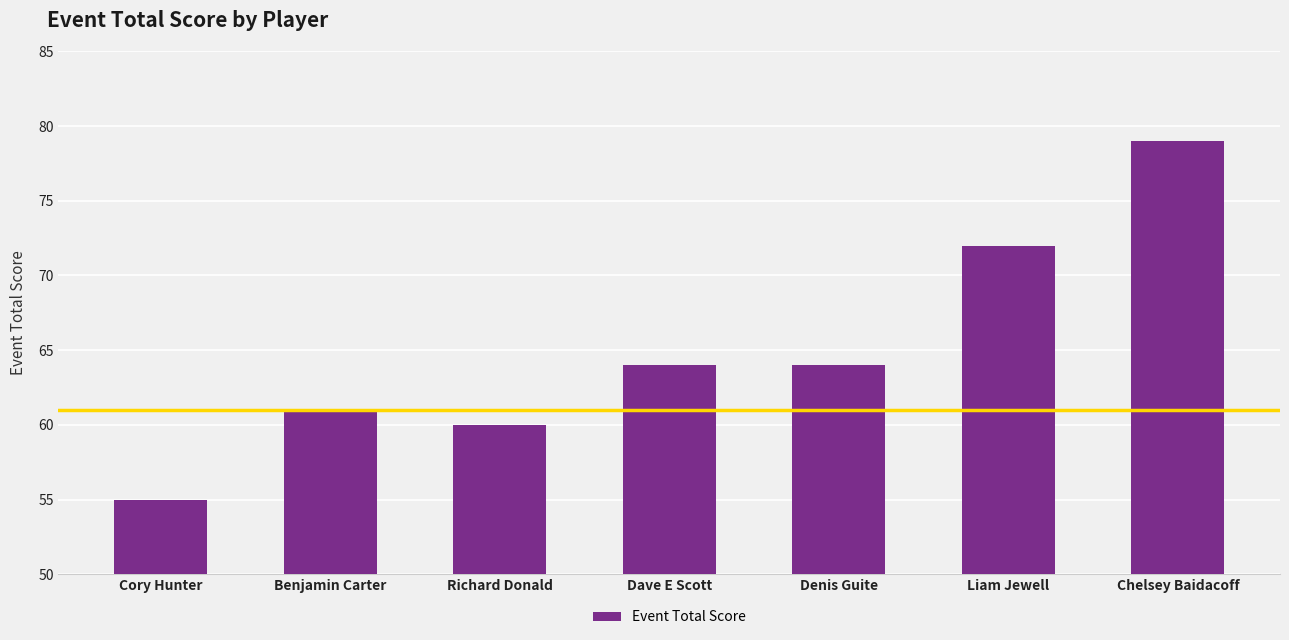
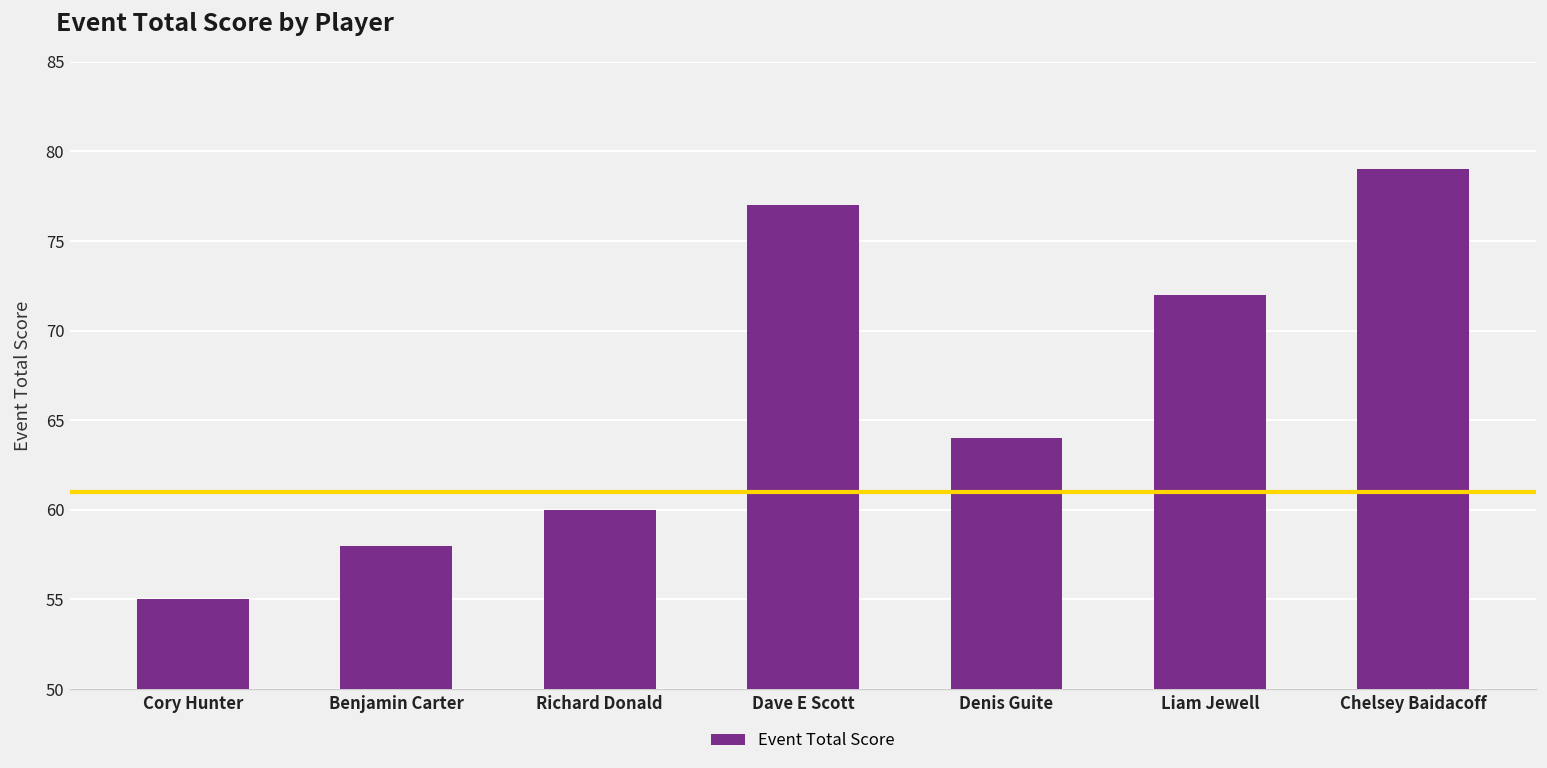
  {
    "Cory Hunter": 55,
-   "Benjamin Carter": 61,
+   "Benjamin Carter": 58,
    "Richard Donald": 60,
-   "Dave E Scott": 64,
+   "Dave E Scott": 77,
    "Denis Guite": 64,
    "Liam Jewell": 72,
    "Chelsey Baidacoff": 79
  }
